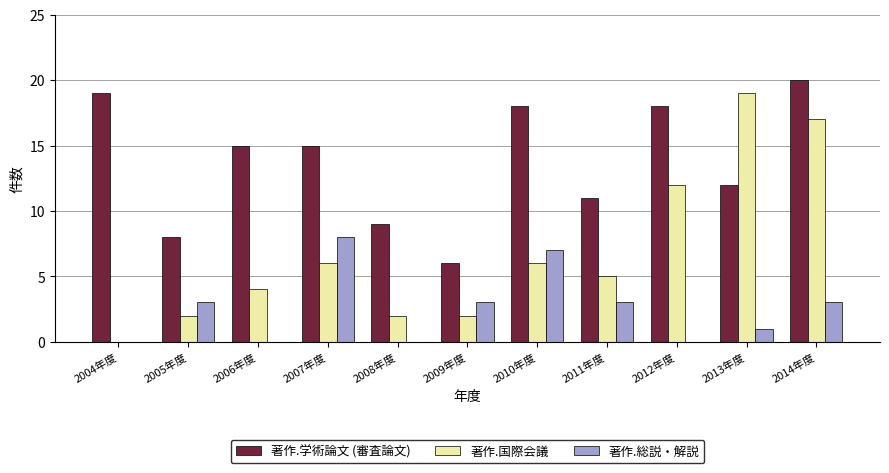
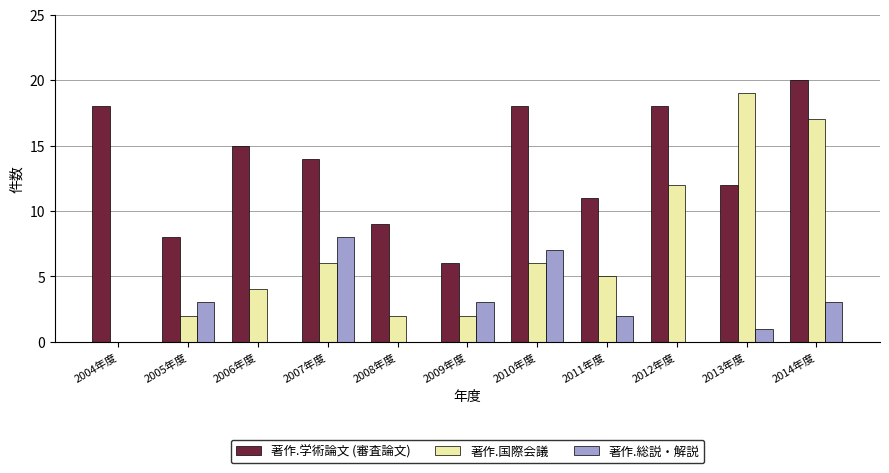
  {
    "著作.学術論文 (審査論文)": {
-     "2004年度": 19,
+     "2004年度": 18,
      "2005年度": 8,
      "2006年度": 15,
-     "2007年度": 15,
+     "2007年度": 14,
      "2008年度": 9,
      "2009年度": 6,
      "2010年度": 18,
      "2011年度": 11,
      "2012年度": 18,
      "2013年度": 12,
      "2014年度": 20
    },
    "著作.国際会議": {
      "2004年度": 0,
      "2005年度": 2,
      "2006年度": 4,
      "2007年度": 6,
      "2008年度": 2,
      "2009年度": 2,
      "2010年度": 6,
      "2011年度": 5,
      "2012年度": 12,
      "2013年度": 19,
      "2014年度": 17
    },
    "著作.総説・解説": {
      "2004年度": 0,
      "2005年度": 3,
      "2006年度": 0,
      "2007年度": 8,
      "2008年度": 0,
      "2009年度": 3,
      "2010年度": 7,
-     "2011年度": 3,
+     "2011年度": 2,
      "2012年度": 0,
      "2013年度": 1,
      "2014年度": 3
    }
  }
